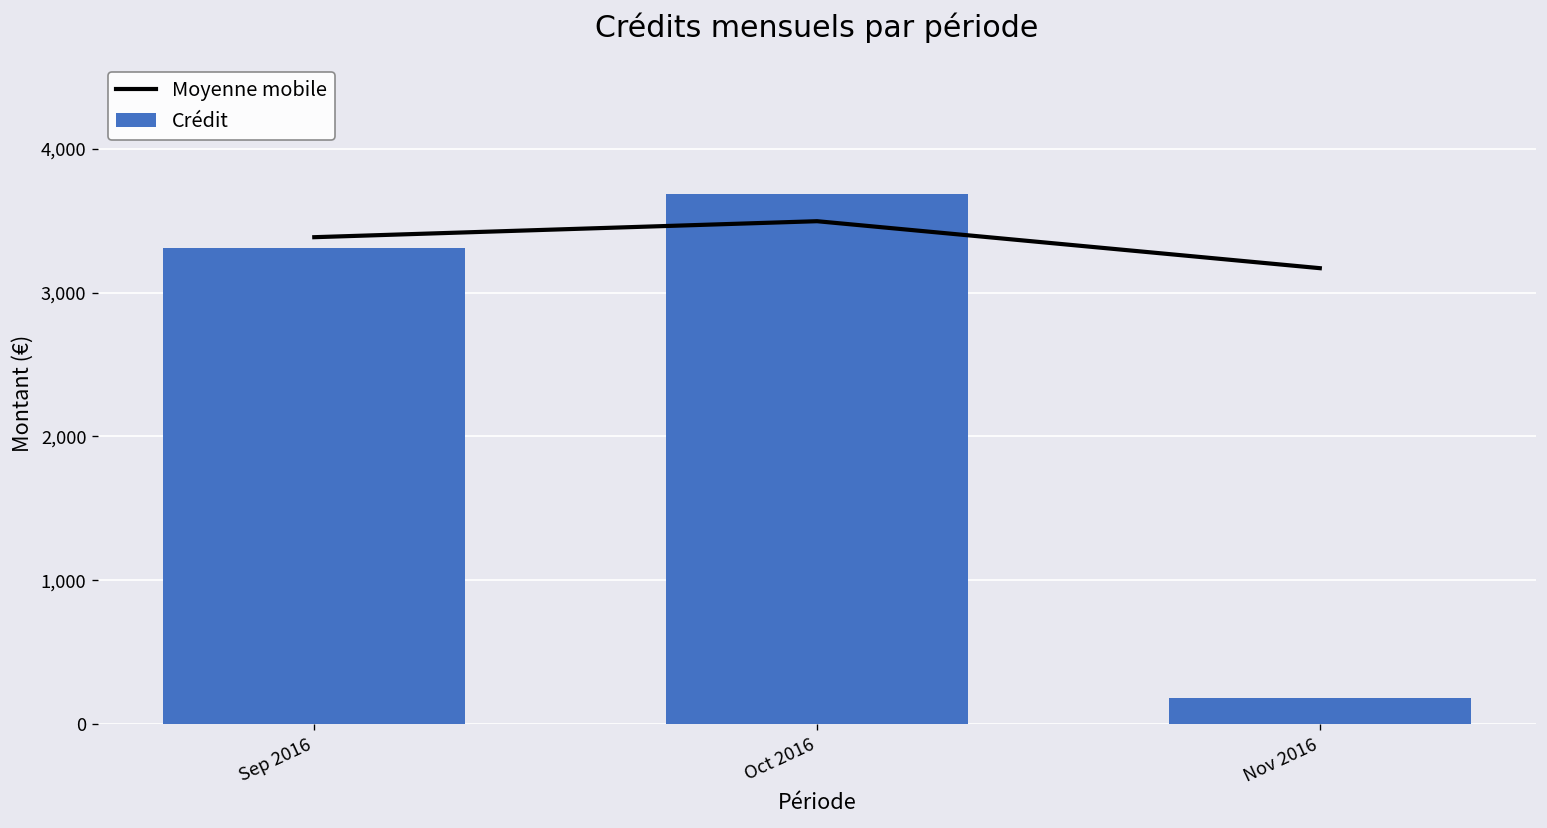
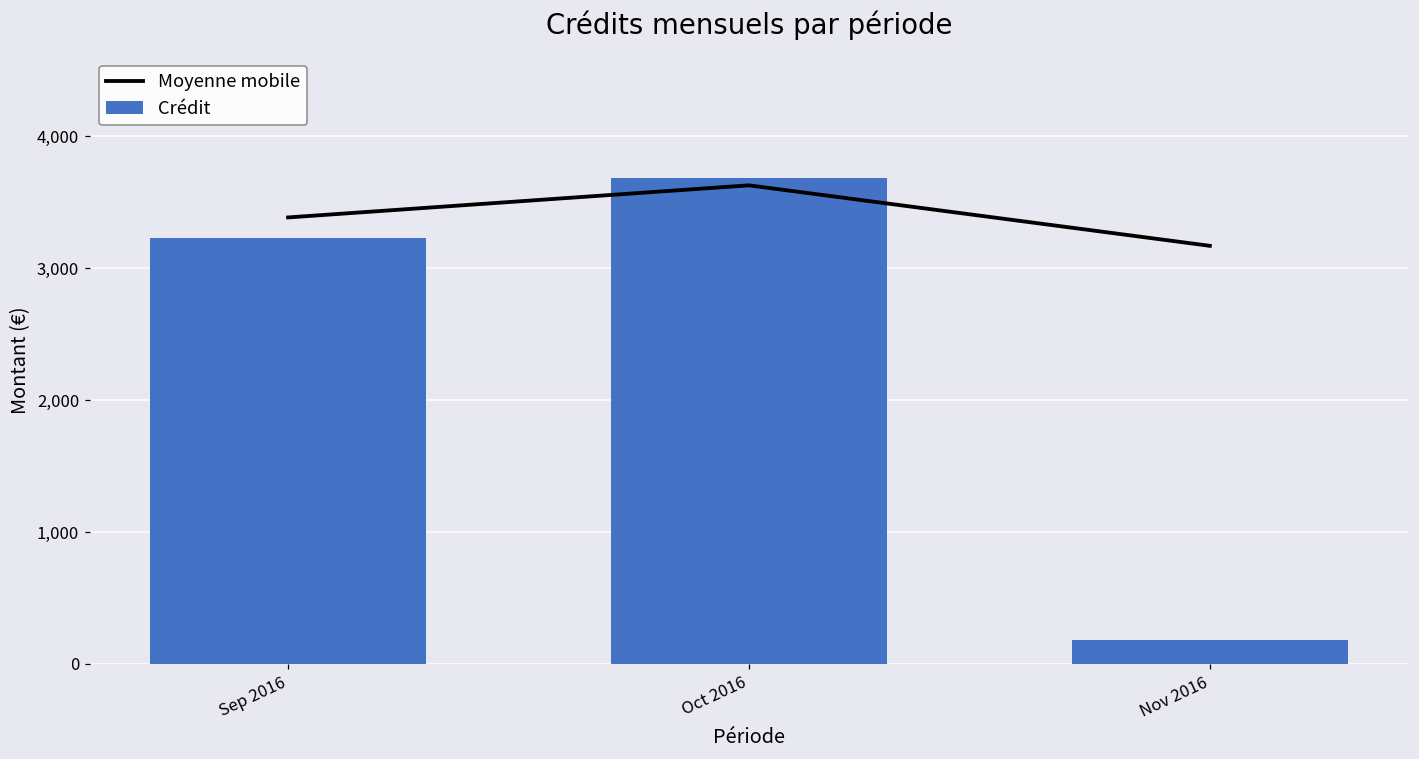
  {
    "Crédit": {
-     "Sep 2016": "3,310",
+     "Sep 2016": "3,230",
      "Oct 2016": "3,680",
      "Nov 2016": "180"
    },
    "Moyenne mobile": {
      "Sep 2016": "3,380",
-     "Oct 2016": "3,500",
+     "Oct 2016": "3,630",
      "Nov 2016": "3,170"
    }
  }
